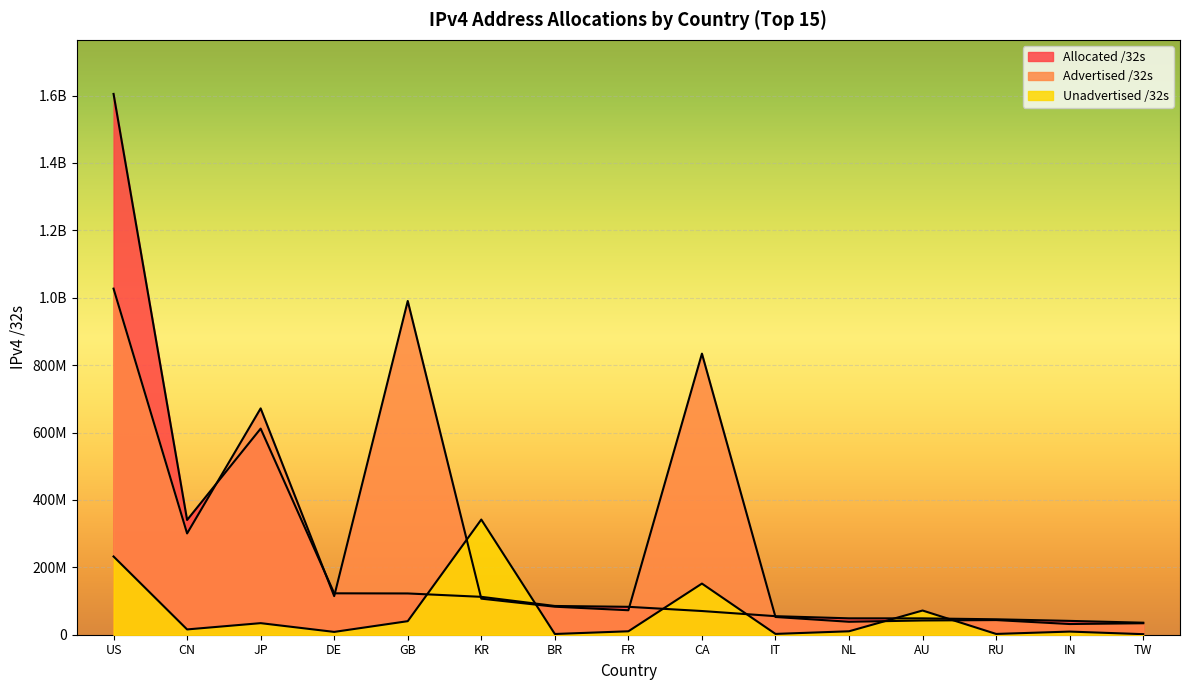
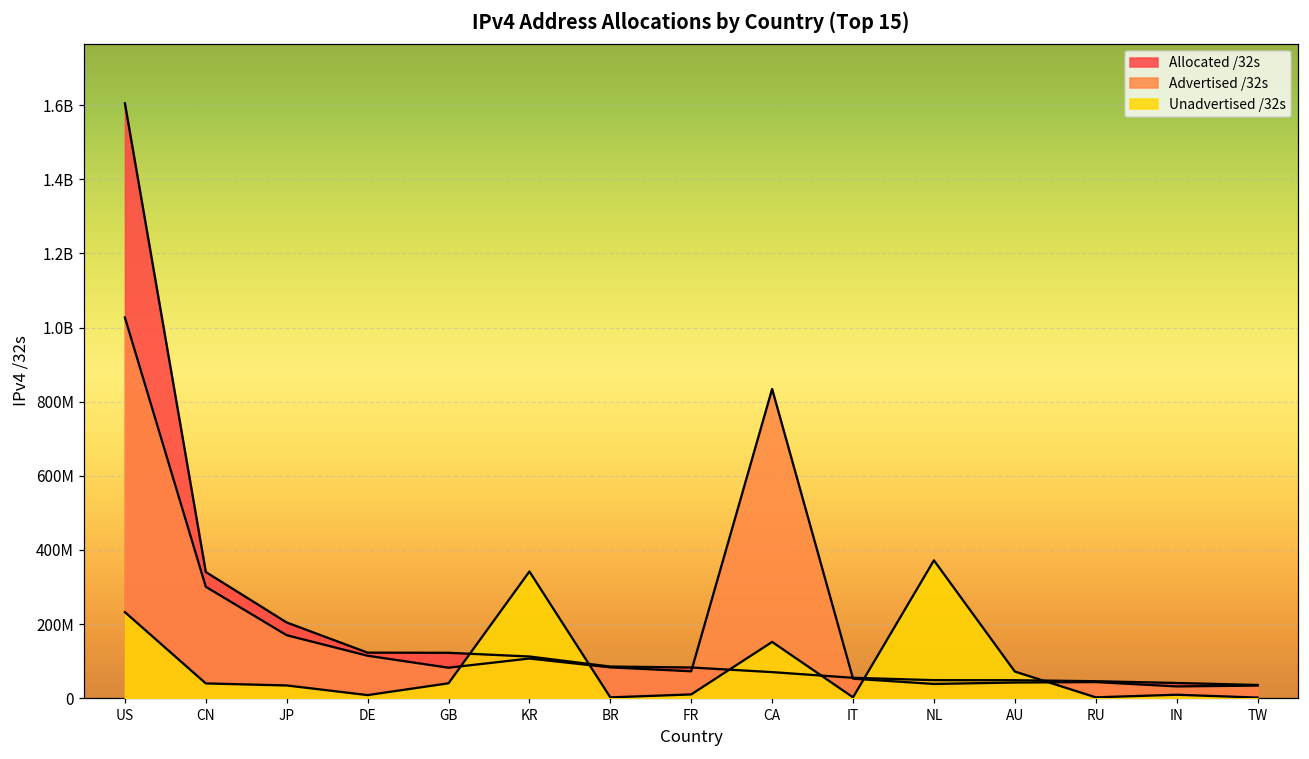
  {
    "Allocated /32s": {
      "US": 1600000000,
      "CN": 340000000,
-     "JP": 610000000,
+     "JP": 200000000,
      "DE": 120000000,
      "GB": 120000000,
      "FR": 80000000,
      "CA": 70000000,
      "NL": 50000000,
      "IN": 40000000
    },
    "Advertised /32s": {
      "US": 1030000000,
      "CN": 300000000,
-     "JP": 670000000,
+     "JP": 170000000,
      "DE": 110000000,
-     "GB": 990000000,
+     "GB": 80000000,
      "FR": 70000000,
      "CA": 830000000,
      "NL": 40000000,
      "IN": 30000000
    },
    "Unadvertised /32s": {
      "US": 230000000,
-     "CN": 20000000,
+     "CN": 40000000,
      "JP": 30000000,
      "DE": 10000000,
      "GB": 40000000,
      "KR": 340000000,
      "BR": 0,
      "FR": 10000000,
      "CA": 150000000,
      "IT": 0,
-     "NL": 10000000,
+     "NL": 370000000,
      "AU": 70000000,
      "RU": 0,
      "IN": 10000000,
      "TW": 0
    }
  }
